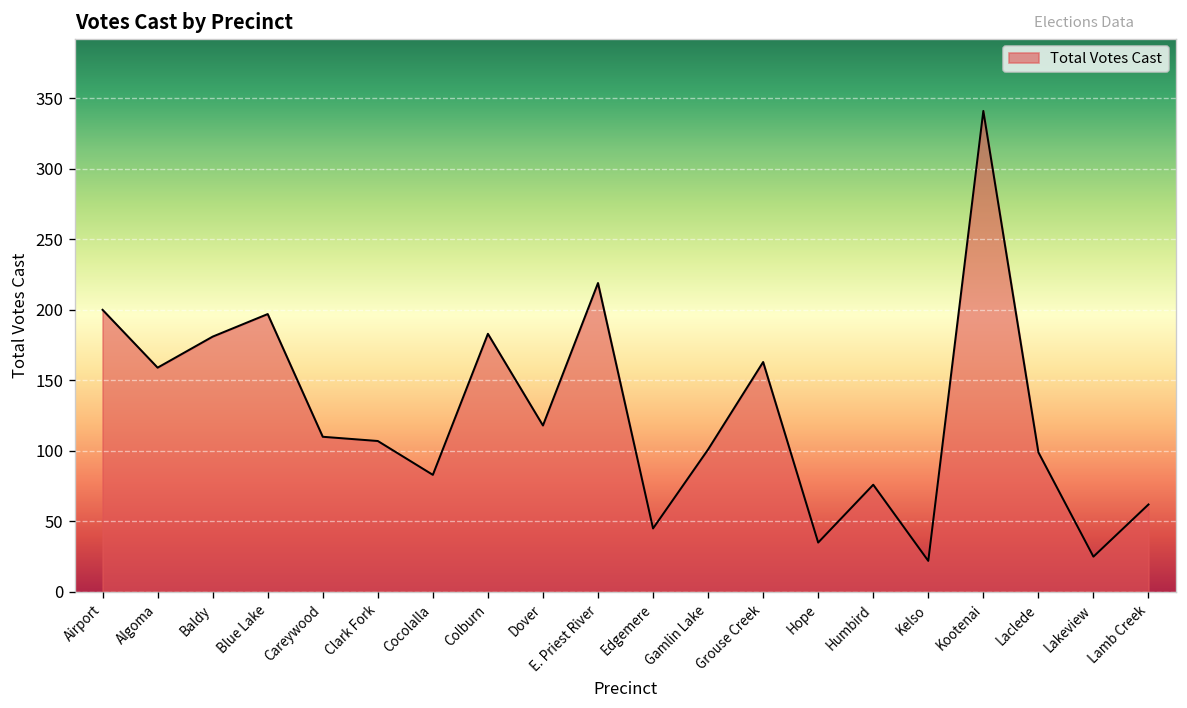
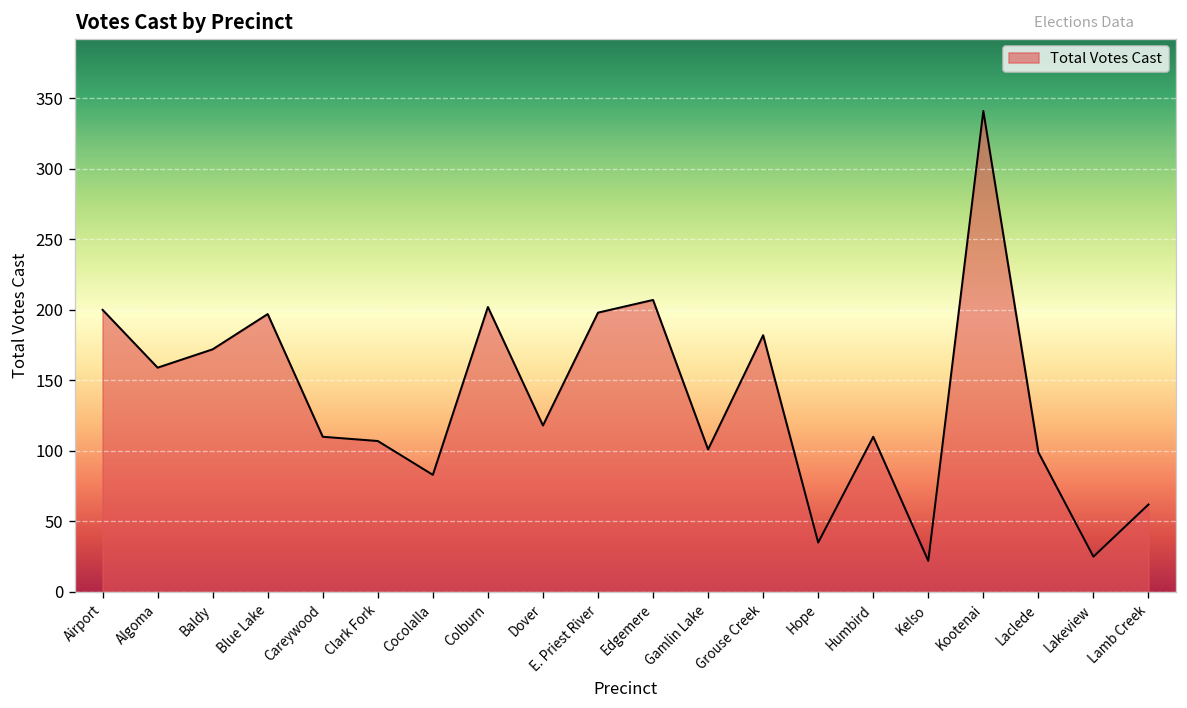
  {
    "Airport": 200,
    "Algoma": 159,
-   "Baldy": 181,
+   "Baldy": 172,
    "Blue Lake": 197,
    "Careywood": 110,
    "Clark Fork": 107,
    "Cocolalla": 83,
-   "Colburn": 183,
+   "Colburn": 202,
    "Dover": 118,
-   "E. Priest River": 219,
-   "Edgemere": 45,
+   "E. Priest River": 198,
+   "Edgemere": 207,
    "Gamlin Lake": 101,
-   "Grouse Creek": 163,
+   "Grouse Creek": 182,
    "Hope": 35,
-   "Humbird": 76,
+   "Humbird": 110,
    "Kelso": 22,
    "Kootenai": 341,
    "Laclede": 99,
    "Lakeview": 25,
    "Lamb Creek": 62
  }
